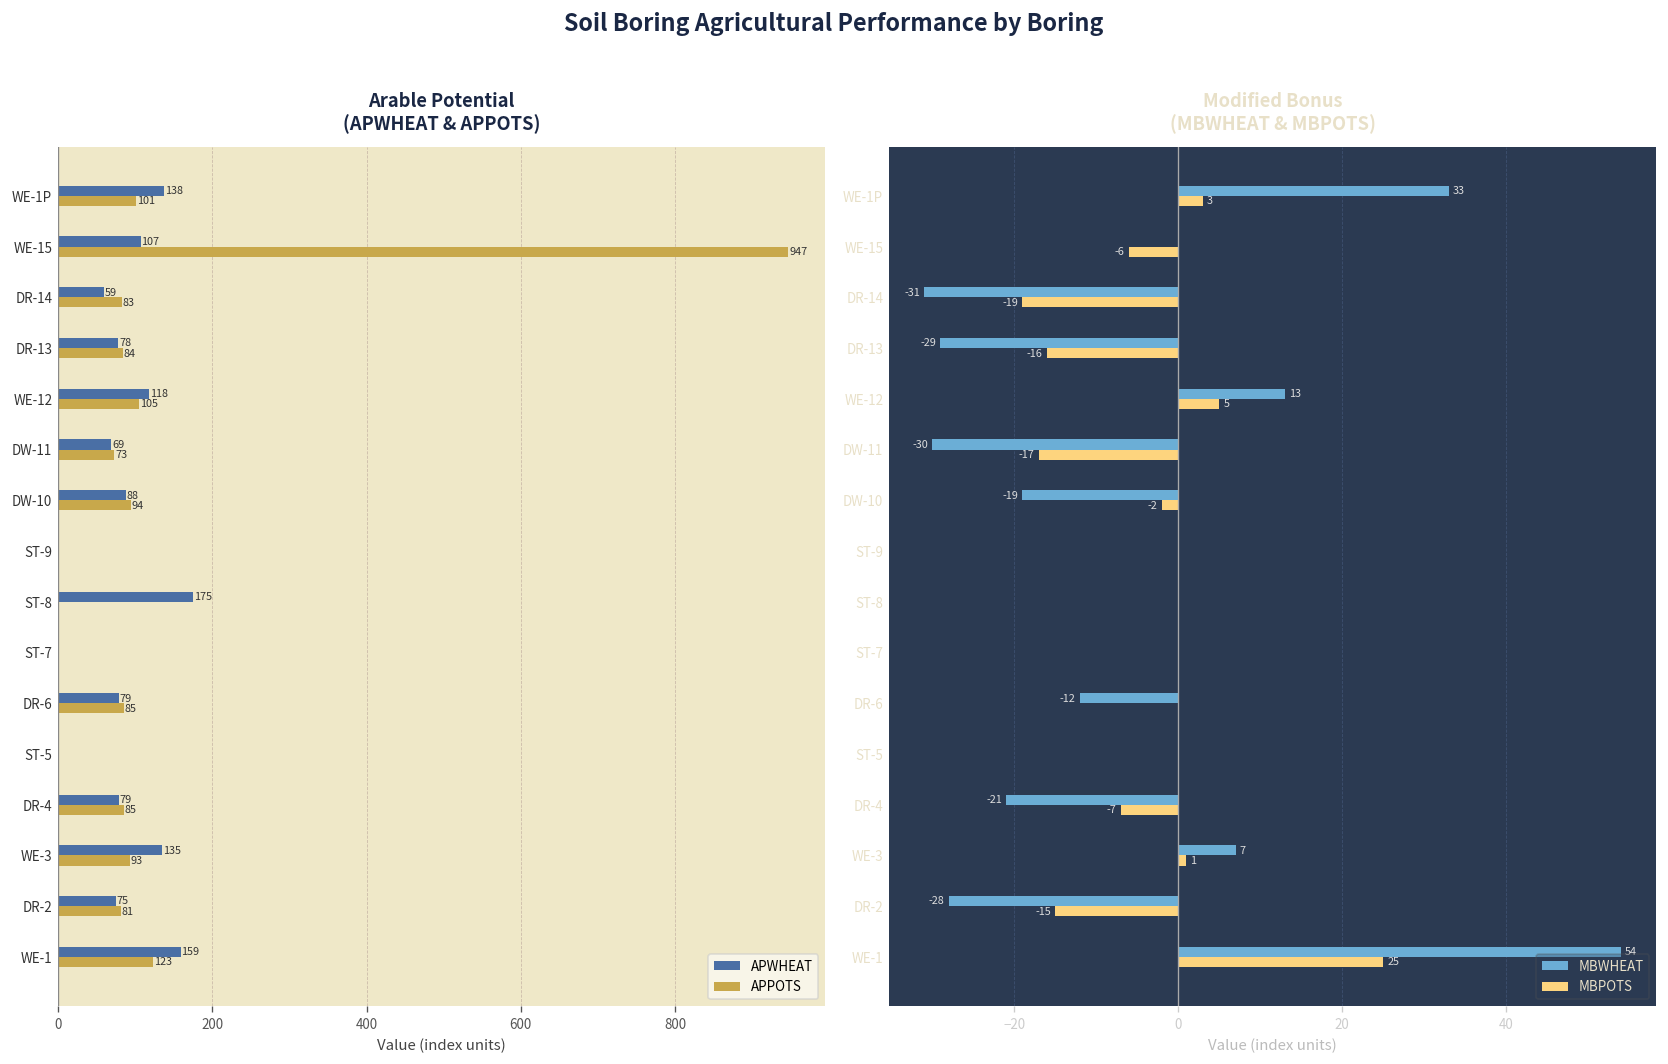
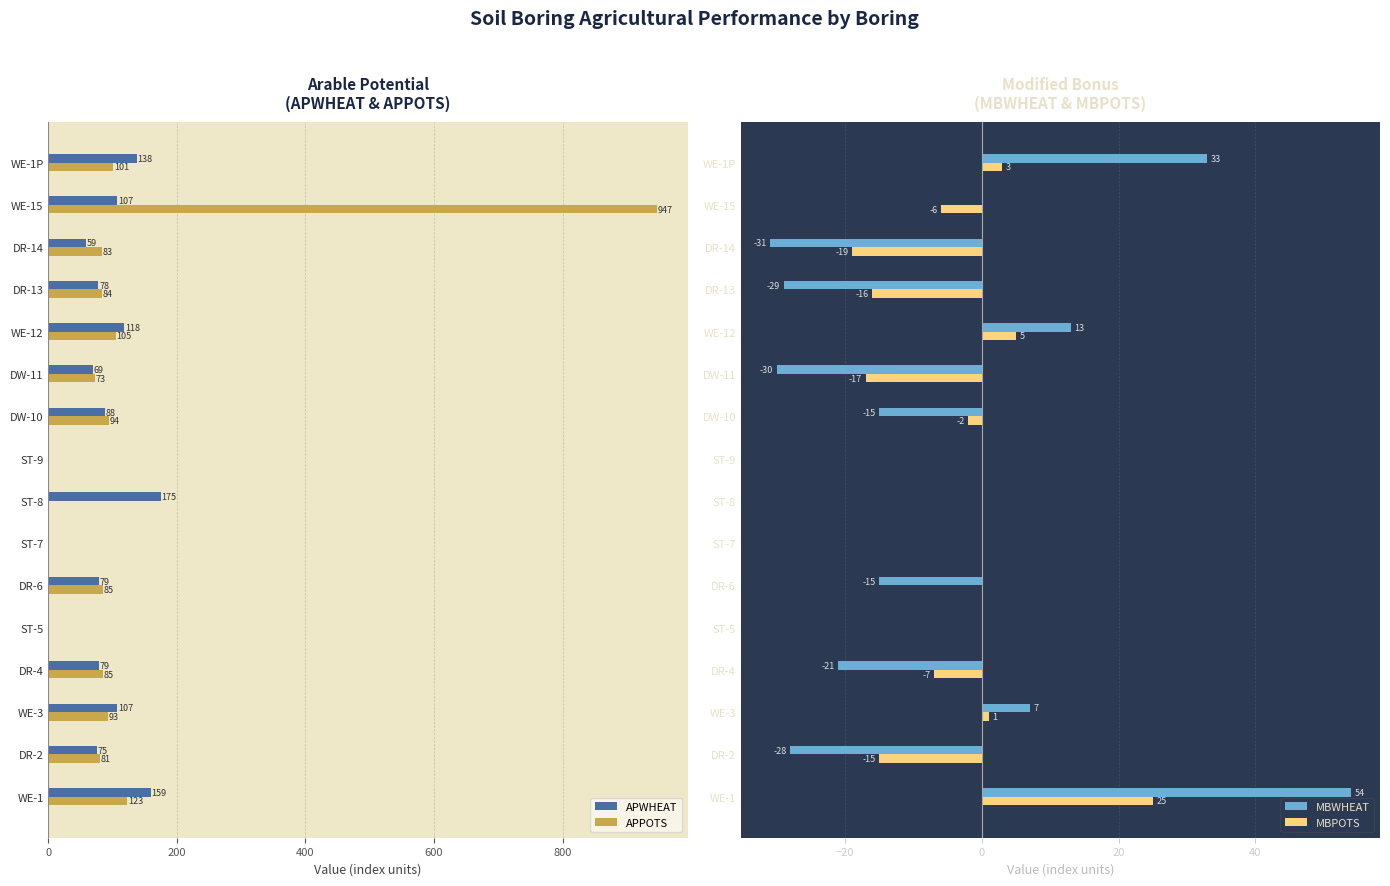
  {
    "Arable Potential (APWHEAT & APPOTS)": {
      "APWHEAT": {
        "WE-1P": 138,
        "WE-15": 107,
        "DR-14": 59,
        "DR-13": 78,
        "WE-12": 118,
        "DW-11": 69,
        "DW-10": 88,
        "ST-8": 175,
        "DR-6": 79,
        "DR-4": 79,
-       "WE-3": 135,
+       "WE-3": 107,
        "DR-2": 75,
        "WE-1": 159
      },
      "APPOTS": {
        "WE-1P": 101,
        "WE-15": 947,
        "DR-14": 83,
        "DR-13": 84,
        "WE-12": 105,
        "DW-11": 73,
        "DW-10": 94,
        "DR-6": 85,
        "DR-4": 85,
        "WE-3": 93,
        "DR-2": 81,
        "WE-1": 123
      }
    },
    "Modified Bonus (MBWHEAT & MBPOTS)": {
      "MBWHEAT": {
        "WE-1P": 33,
        "DR-14": -31,
        "DR-13": -29,
        "WE-12": 13,
        "DW-11": -30,
-       "DW-10": -19,
-       "DR-6": -12,
+       "DW-10": -15,
+       "DR-6": -15,
        "DR-4": -21,
        "WE-3": 7,
        "DR-2": -28,
        "WE-1": 54
      },
      "MBPOTS": {
        "WE-1P": 3,
        "WE-15": -6,
        "DR-14": -19,
        "DR-13": -16,
        "WE-12": 5,
        "DW-11": -17,
        "DW-10": -2,
        "DR-4": -7,
        "WE-3": 1,
        "DR-2": -15,
        "WE-1": 25
      }
    }
  }
